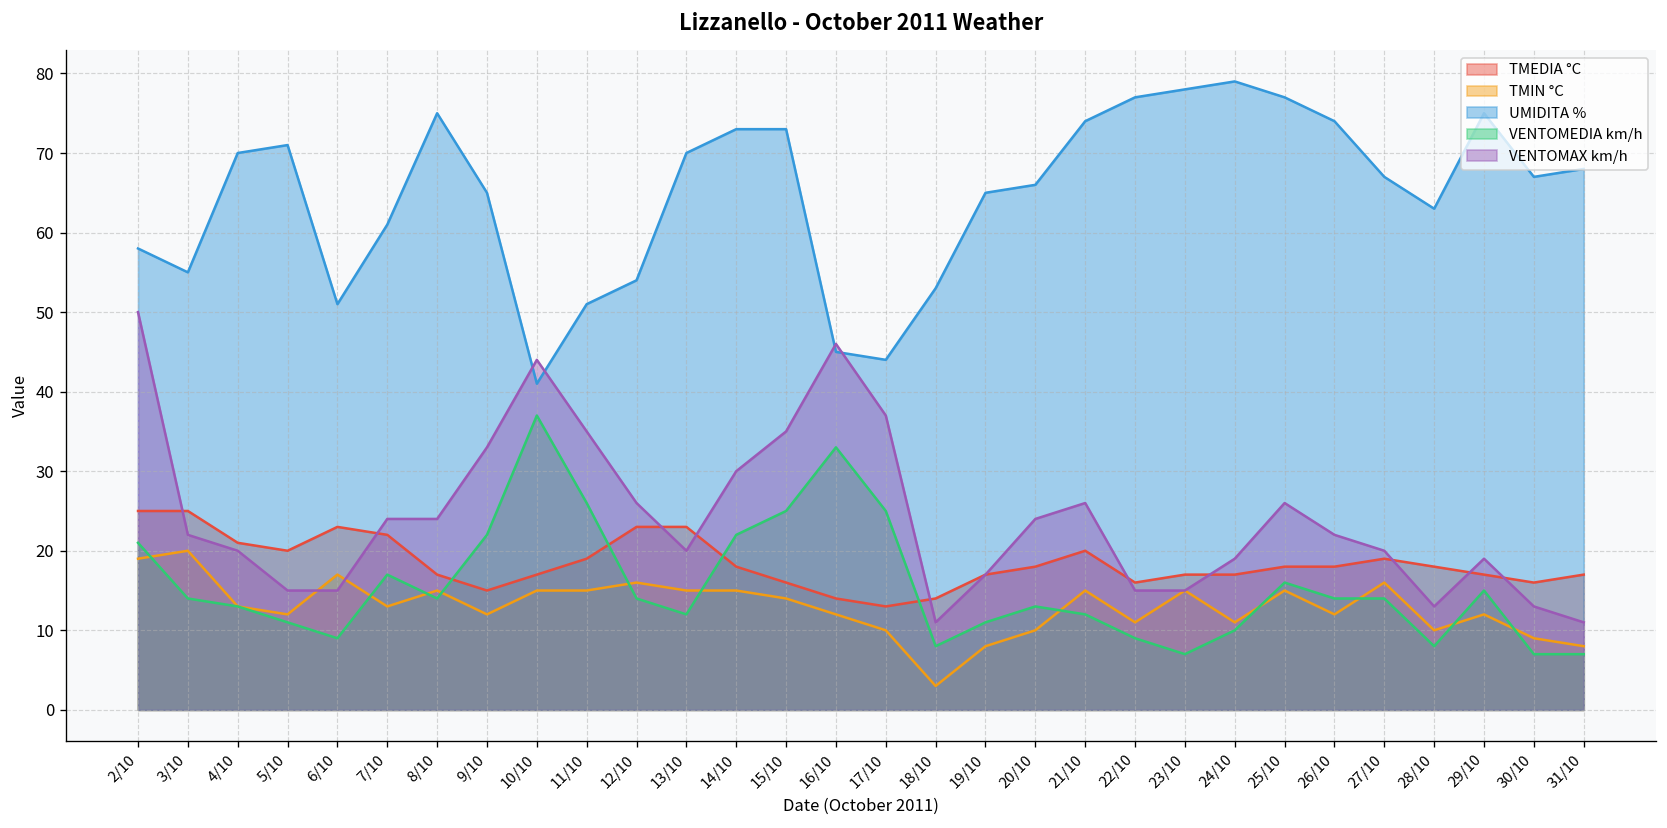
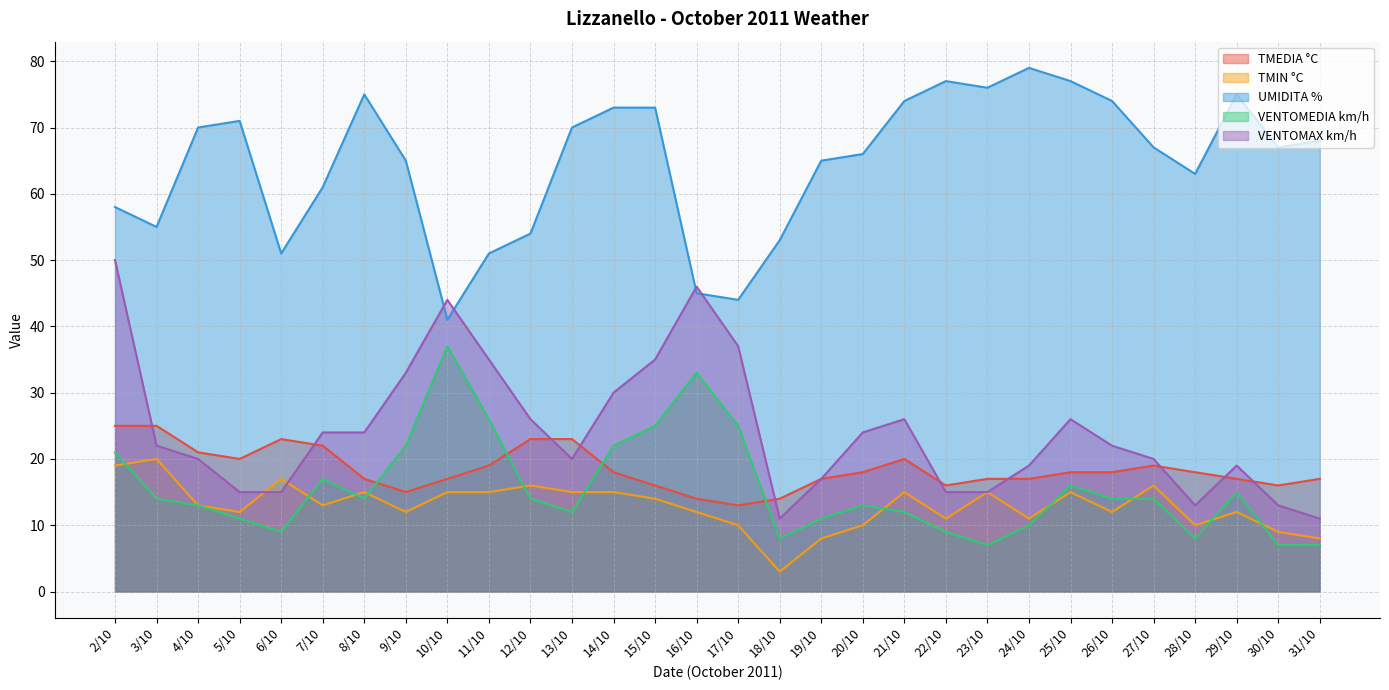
  {
    "TMEDIA °C": {
      "2/10": 25,
      "3/10": 25,
      "4/10": 21,
      "5/10": 20,
      "6/10": 23,
      "7/10": 22,
      "8/10": 17,
      "9/10": 15,
      "10/10": 17,
      "11/10": 19,
      "12/10": 23,
      "13/10": 23,
      "14/10": 18,
      "15/10": 16,
      "16/10": 14,
      "17/10": 13,
      "18/10": 14,
      "20/10": 18,
      "21/10": 20,
      "22/10": 16,
      "23/10": 17,
      "24/10": 17,
      "25/10": 18,
      "26/10": 18,
      "27/10": 19,
      "28/10": 18,
      "29/10": 17,
      "30/10": 16,
      "31/10": 17
    },
    "TMIN °C": {
      "2/10": 19,
      "3/10": 20,
      "5/10": 12,
      "6/10": 17,
      "7/10": 13,
      "8/10": 15,
      "9/10": 12,
      "10/10": 15,
      "11/10": 15,
      "12/10": 16,
      "13/10": 15,
      "14/10": 15,
      "15/10": 14,
      "16/10": 12,
      "17/10": 10,
      "18/10": 3,
      "19/10": 8,
      "20/10": 10,
      "21/10": 15,
      "22/10": 11,
      "24/10": 11,
      "25/10": 15,
      "26/10": 12,
      "27/10": 16,
      "28/10": 10,
      "29/10": 12,
      "30/10": 9,
      "31/10": 8
    },
    "UMIDITA %": {
      "2/10": 58,
      "3/10": 55,
      "4/10": 70,
      "5/10": 71,
      "6/10": 51,
      "7/10": 61,
      "8/10": 75,
      "9/10": 65,
      "10/10": 41,
      "11/10": 51,
      "12/10": 54,
      "13/10": 70,
      "14/10": 73,
      "15/10": 73,
      "16/10": 45,
      "17/10": 44,
      "18/10": 53,
      "19/10": 65,
      "20/10": 66,
      "21/10": 74,
      "22/10": 77,
-     "23/10": 78,
+     "23/10": 76,
      "24/10": 79,
      "25/10": 77,
      "26/10": 74,
      "27/10": 67,
      "28/10": 63
    },
    "VENTOMEDIA km/h": {
      "2/10": 21,
      "3/10": 14,
      "5/10": 11,
      "6/10": 9,
      "7/10": 17,
      "8/10": 14,
      "9/10": 22,
      "10/10": 37,
      "11/10": 26,
      "12/10": 14,
      "13/10": 12,
      "14/10": 22,
      "15/10": 25,
      "16/10": 33,
      "17/10": 25,
      "18/10": 8,
      "19/10": 11,
      "20/10": 13,
      "21/10": 12,
      "22/10": 9,
      "23/10": 7,
      "24/10": 10,
      "25/10": 16,
      "26/10": 14,
      "27/10": 14,
      "28/10": 8,
      "29/10": 15,
      "30/10": 7,
      "31/10": 7
    },
    "VENTOMAX km/h": {
      "2/10": 50,
      "3/10": 22,
      "4/10": 20,
      "5/10": 15,
      "6/10": 15,
      "7/10": 24,
      "8/10": 24,
      "9/10": 33,
      "10/10": 44,
      "11/10": 35,
      "12/10": 26,
      "13/10": 20,
      "14/10": 30,
      "15/10": 35,
      "16/10": 46,
      "17/10": 37,
      "18/10": 11,
      "20/10": 24,
      "21/10": 26,
      "22/10": 15,
      "24/10": 19,
      "25/10": 26,
      "26/10": 22,
      "27/10": 20,
      "28/10": 13,
      "29/10": 19,
      "30/10": 13,
      "31/10": 11
    }
  }
